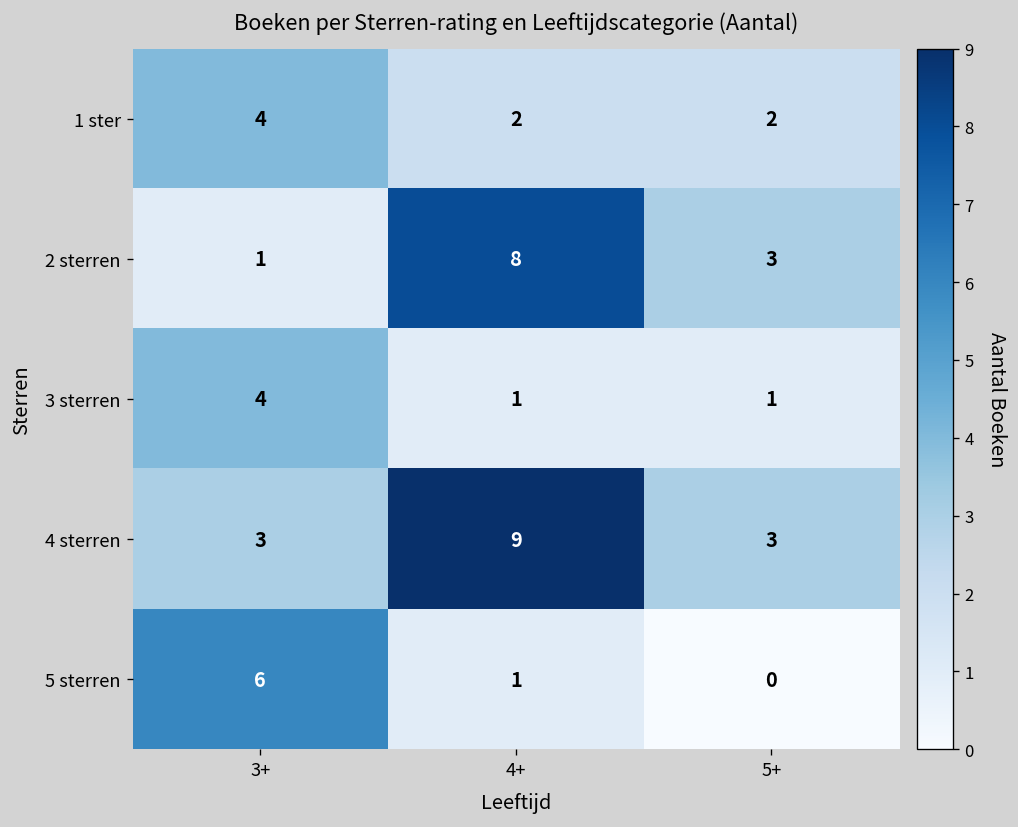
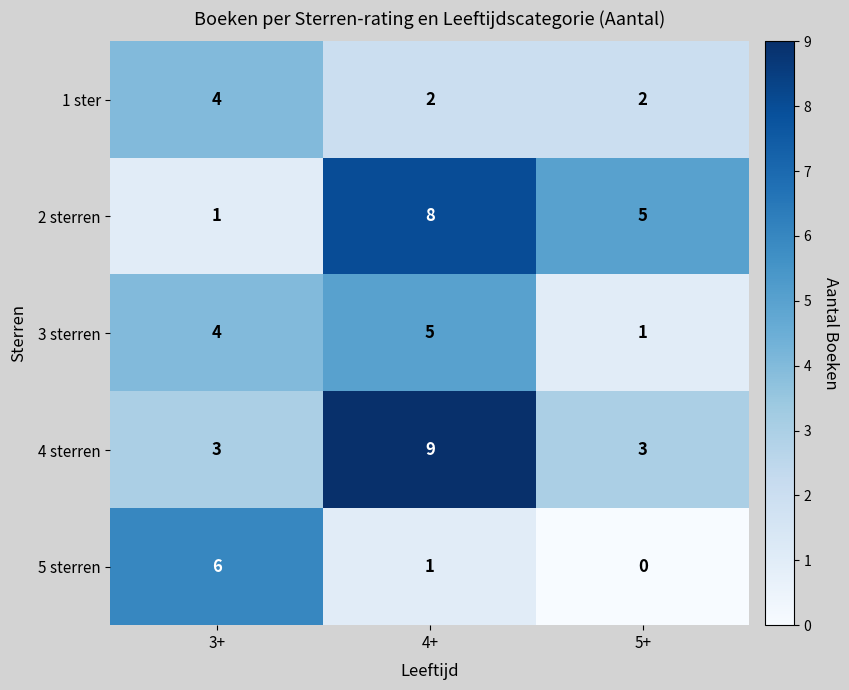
  {
    "1 ster": {
      "3+": 4,
      "4+": 2,
      "5+": 2
    },
    "2 sterren": {
      "3+": 1,
      "4+": 8,
-     "5+": 3
+     "5+": 5
    },
    "3 sterren": {
      "3+": 4,
-     "4+": 1,
+     "4+": 5,
      "5+": 1
    },
    "4 sterren": {
      "3+": 3,
      "4+": 9,
      "5+": 3
    },
    "5 sterren": {
      "3+": 6,
      "4+": 1,
      "5+": 0
    }
  }
